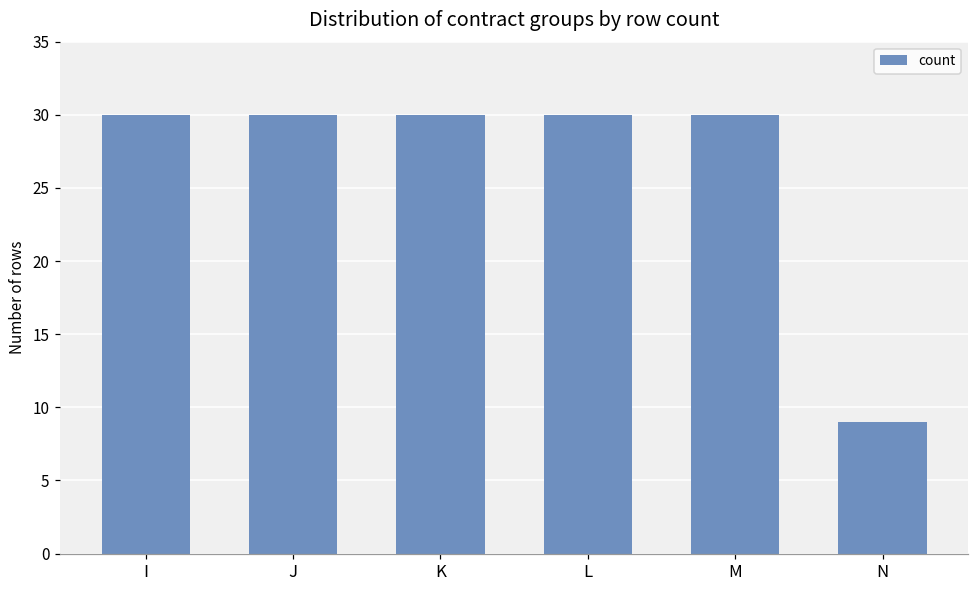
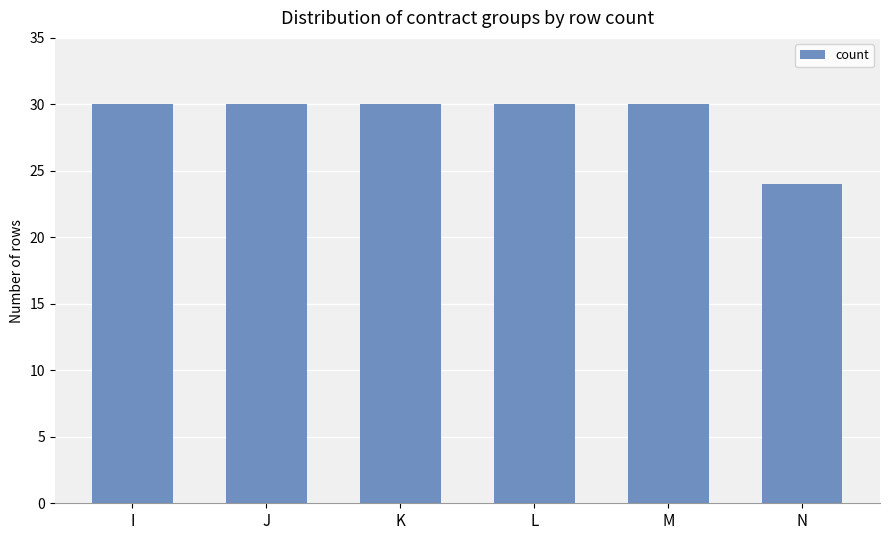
  {
    "I": 30,
    "J": 30,
    "K": 30,
    "L": 30,
    "M": 30,
-   "N": 9
+   "N": 24
  }
